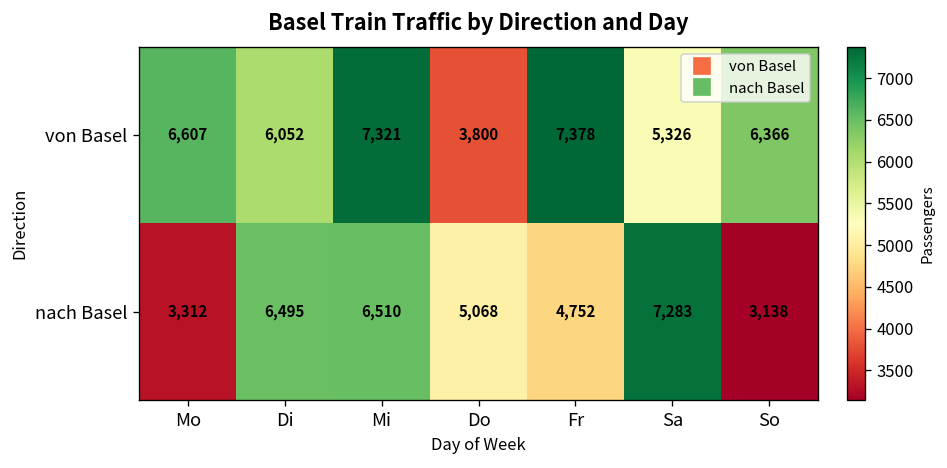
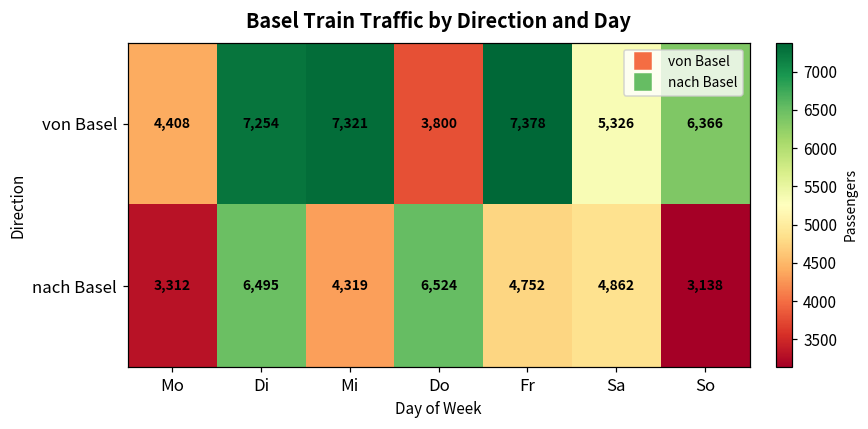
  {
    "von Basel": {
-     "Mo": "6,607",
-     "Di": "6,052",
+     "Mo": "4,408",
+     "Di": "7,254",
      "Mi": "7,321",
      "Do": "3,800",
      "Fr": "7,378",
      "Sa": "5,326",
      "So": "6,366"
    },
    "nach Basel": {
      "Mo": "3,312",
      "Di": "6,495",
-     "Mi": "6,510",
-     "Do": "5,068",
+     "Mi": "4,319",
+     "Do": "6,524",
      "Fr": "4,752",
-     "Sa": "7,283",
+     "Sa": "4,862",
      "So": "3,138"
    }
  }
